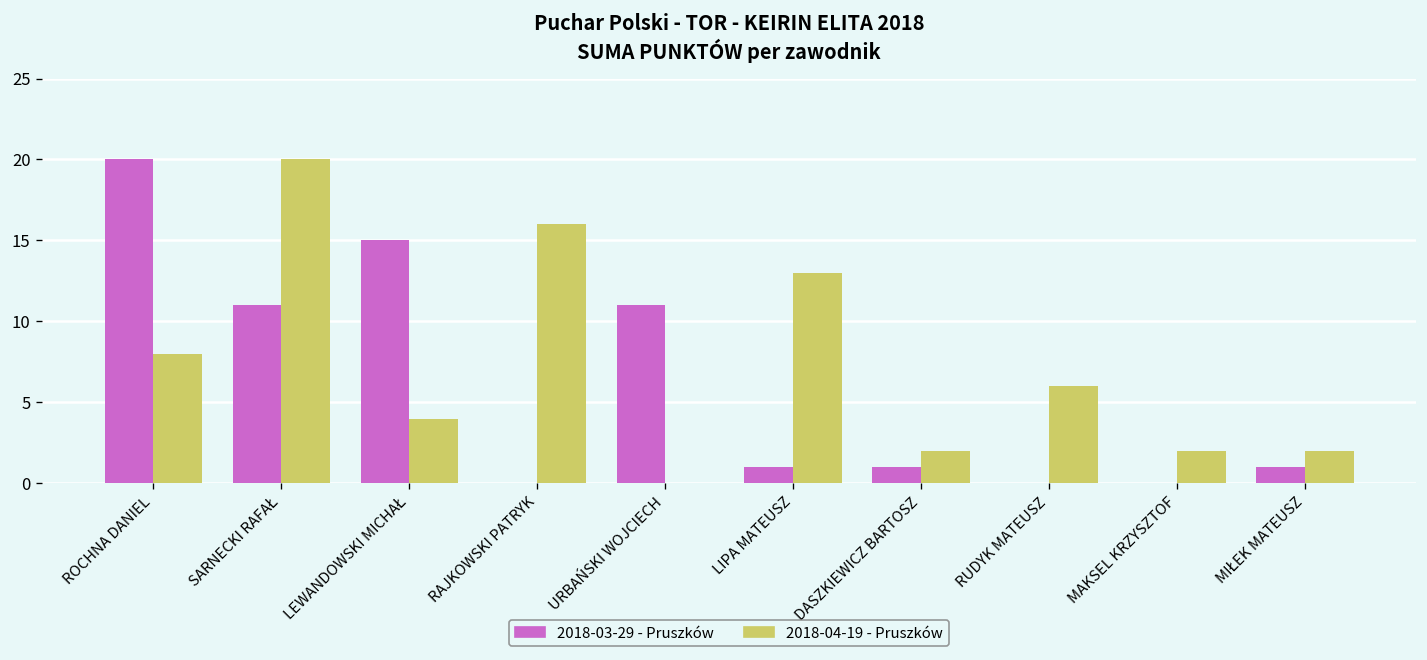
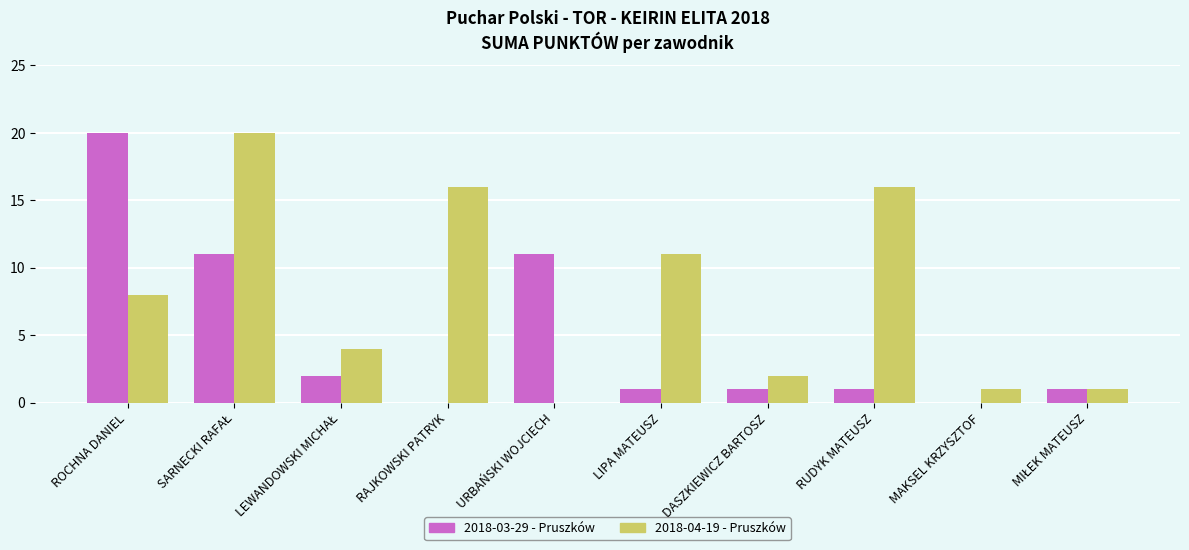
  {
    "2018-03-29 - Pruszków": {
      "ROCHNA DANIEL": 20,
      "SARNECKI RAFAŁ": 11,
-     "LEWANDOWSKI MICHAŁ": 15,
+     "LEWANDOWSKI MICHAŁ": 2,
      "RAJKOWSKI PATRYK": 0,
      "URBAŃSKI WOJCIECH": 11,
      "LIPA MATEUSZ": 1,
      "DASZKIEWICZ BARTOSZ": 1,
-     "RUDYK MATEUSZ": 0,
+     "RUDYK MATEUSZ": 1,
      "MAKSEL KRZYSZTOF": 0,
      "MIŁEK MATEUSZ": 1
    },
    "2018-04-19 - Pruszków": {
      "ROCHNA DANIEL": 8,
      "SARNECKI RAFAŁ": 20,
      "LEWANDOWSKI MICHAŁ": 4,
      "RAJKOWSKI PATRYK": 16,
      "URBAŃSKI WOJCIECH": 0,
-     "LIPA MATEUSZ": 13,
+     "LIPA MATEUSZ": 11,
      "DASZKIEWICZ BARTOSZ": 2,
-     "RUDYK MATEUSZ": 6,
-     "MAKSEL KRZYSZTOF": 2,
-     "MIŁEK MATEUSZ": 2
+     "RUDYK MATEUSZ": 16,
+     "MAKSEL KRZYSZTOF": 1,
+     "MIŁEK MATEUSZ": 1
    }
  }
